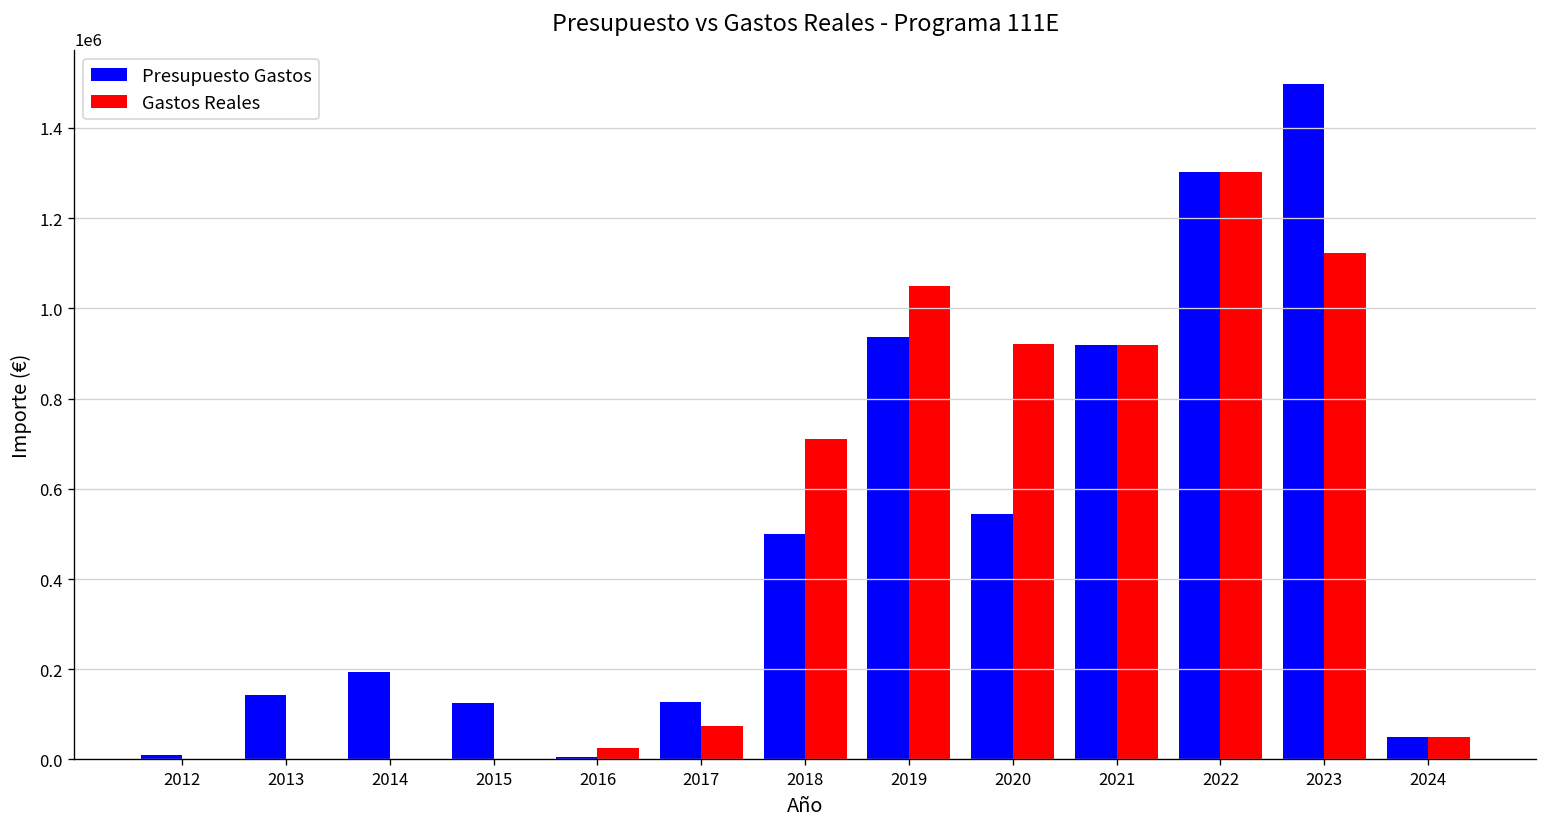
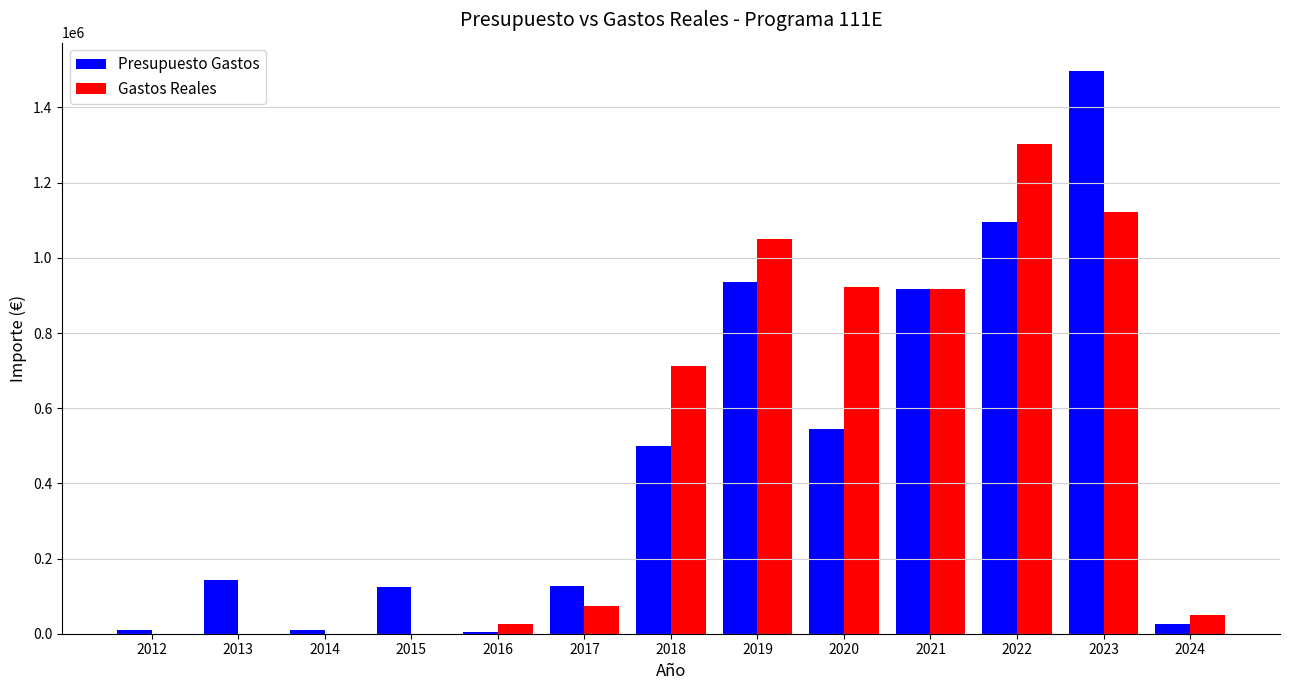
  {
    "Presupuesto Gastos": {
      "2012": 10000,
      "2013": 140000,
-     "2014": 190000,
+     "2014": 10000,
      "2015": 120000,
      "2017": 130000,
      "2018": 500000,
      "2019": 940000,
      "2020": 540000,
      "2021": 920000,
-     "2022": 1300000,
+     "2022": 1100000,
      "2023": 1500000,
-     "2024": 50000
+     "2024": 30000
    },
    "Gastos Reales": {
      "2012": 0,
      "2013": 0,
      "2014": 0,
      "2015": 0,
      "2016": 30000,
      "2017": 70000,
      "2018": 710000,
      "2019": 1050000,
      "2020": 920000,
      "2021": 920000,
      "2022": 1300000,
      "2023": 1120000,
      "2024": 50000
    }
  }
